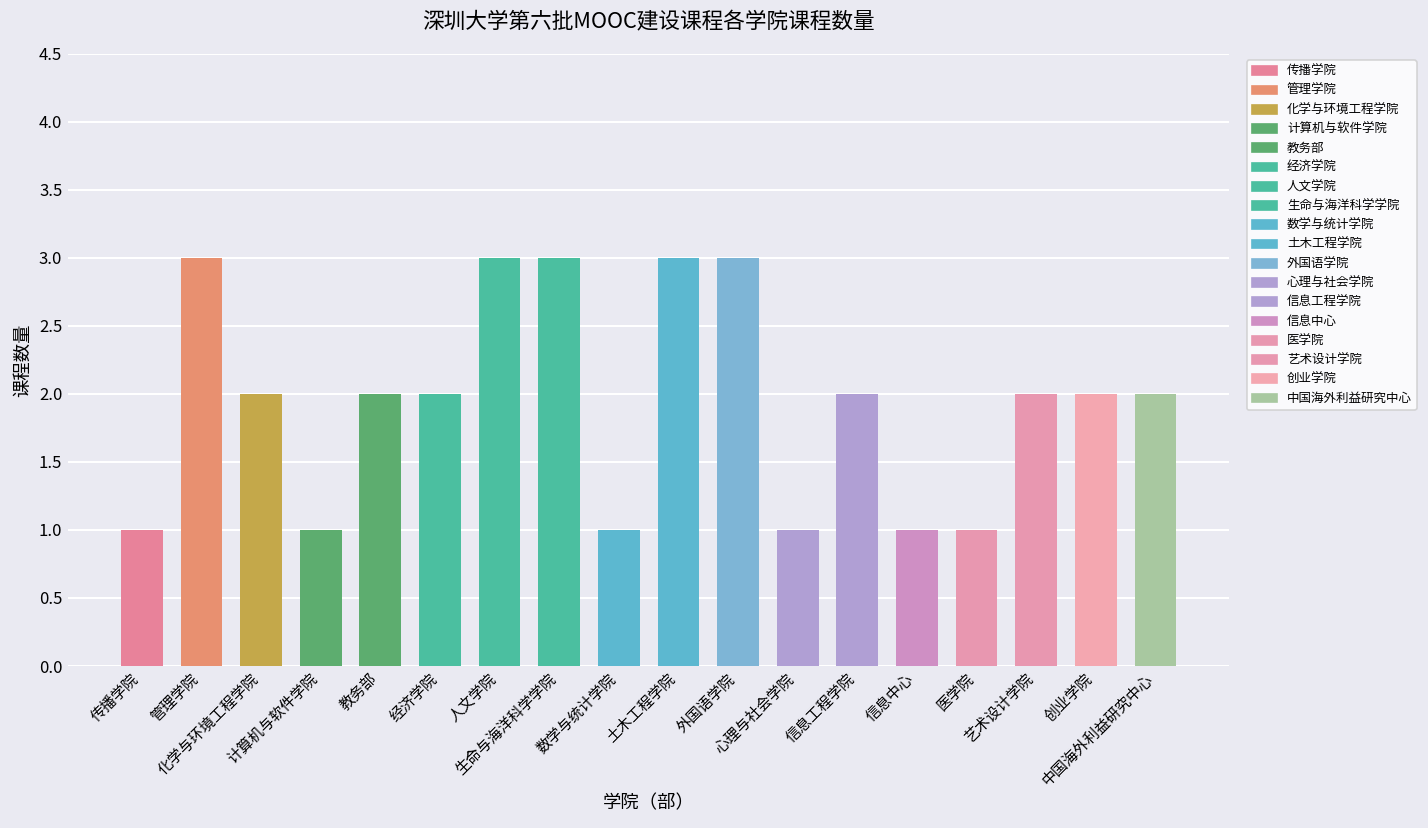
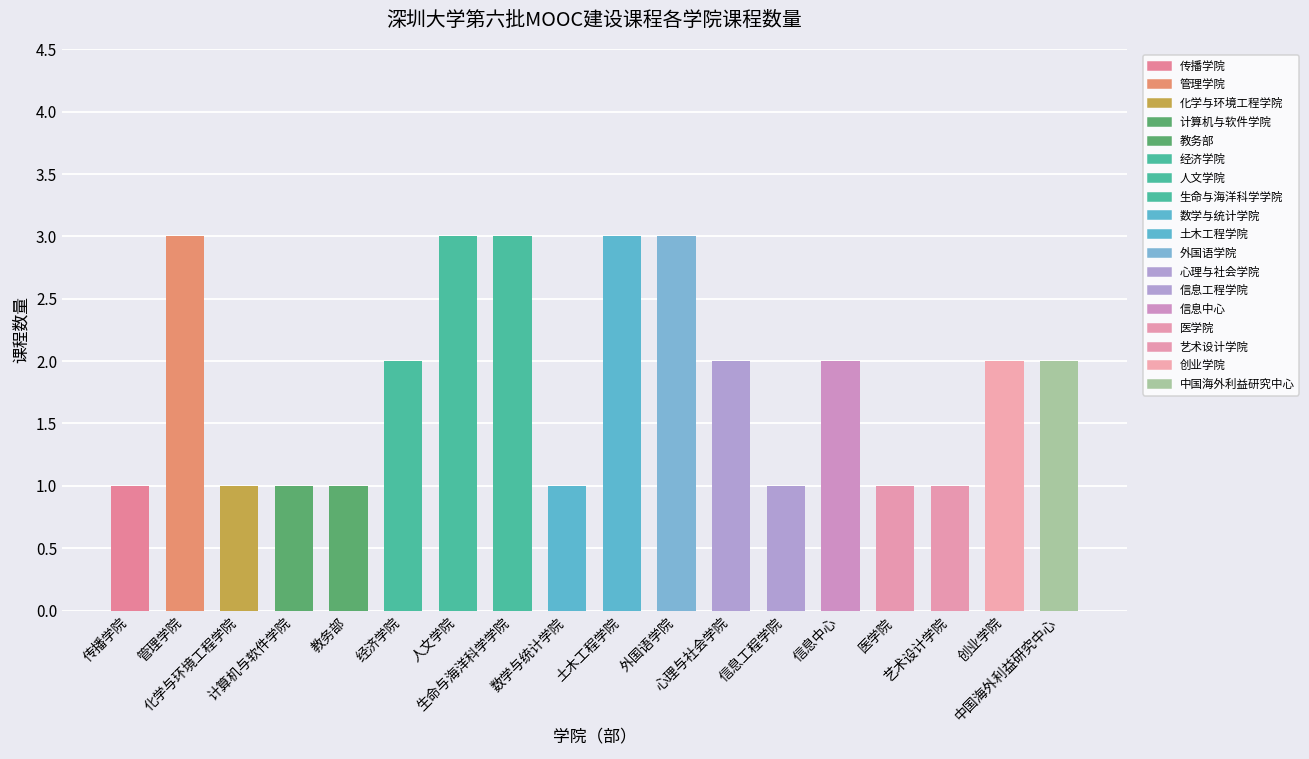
  {
    "传播学院": 1,
    "管理学院": 3,
-   "化学与环境工程学院": 2,
+   "化学与环境工程学院": 1,
    "计算机与软件学院": 1,
-   "教务部": 2,
+   "教务部": 1,
    "经济学院": 2,
    "人文学院": 3,
    "生命与海洋科学学院": 3,
    "数学与统计学院": 1,
    "土木工程学院": 3,
    "外国语学院": 3,
-   "心理与社会学院": 1,
-   "信息工程学院": 2,
-   "信息中心": 1,
+   "心理与社会学院": 2,
+   "信息工程学院": 1,
+   "信息中心": 2,
    "医学院": 1,
-   "艺术设计学院": 2,
+   "艺术设计学院": 1,
    "创业学院": 2,
    "中国海外利益研究中心": 2
  }
